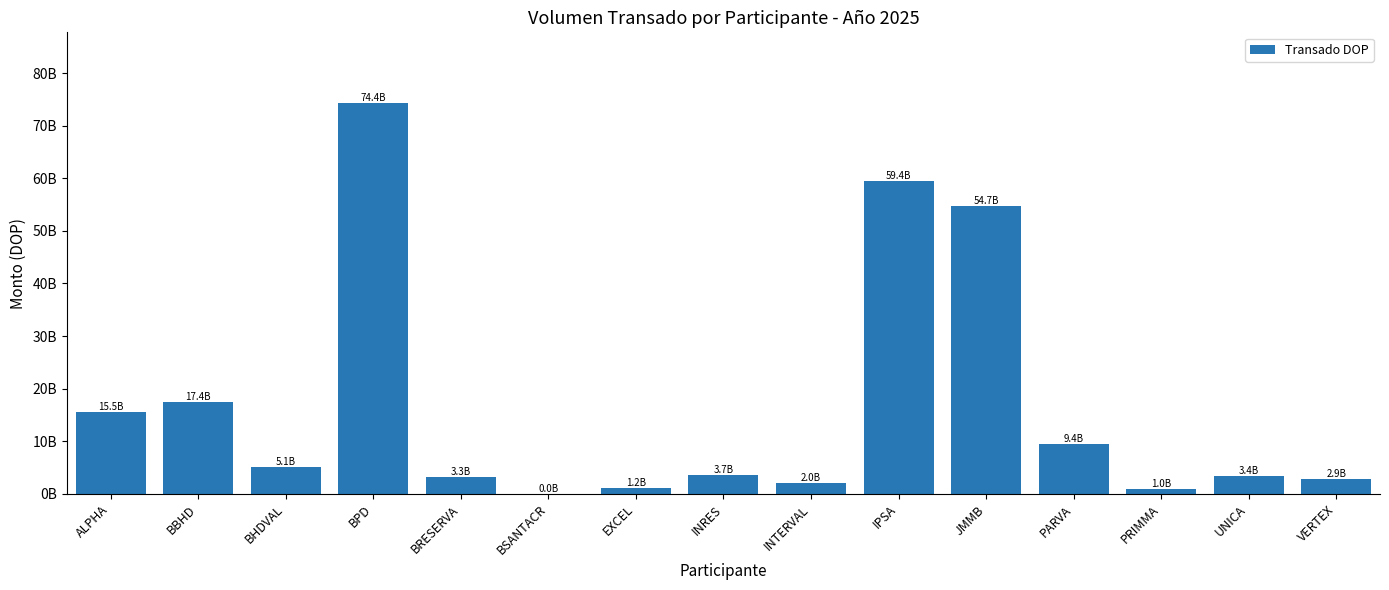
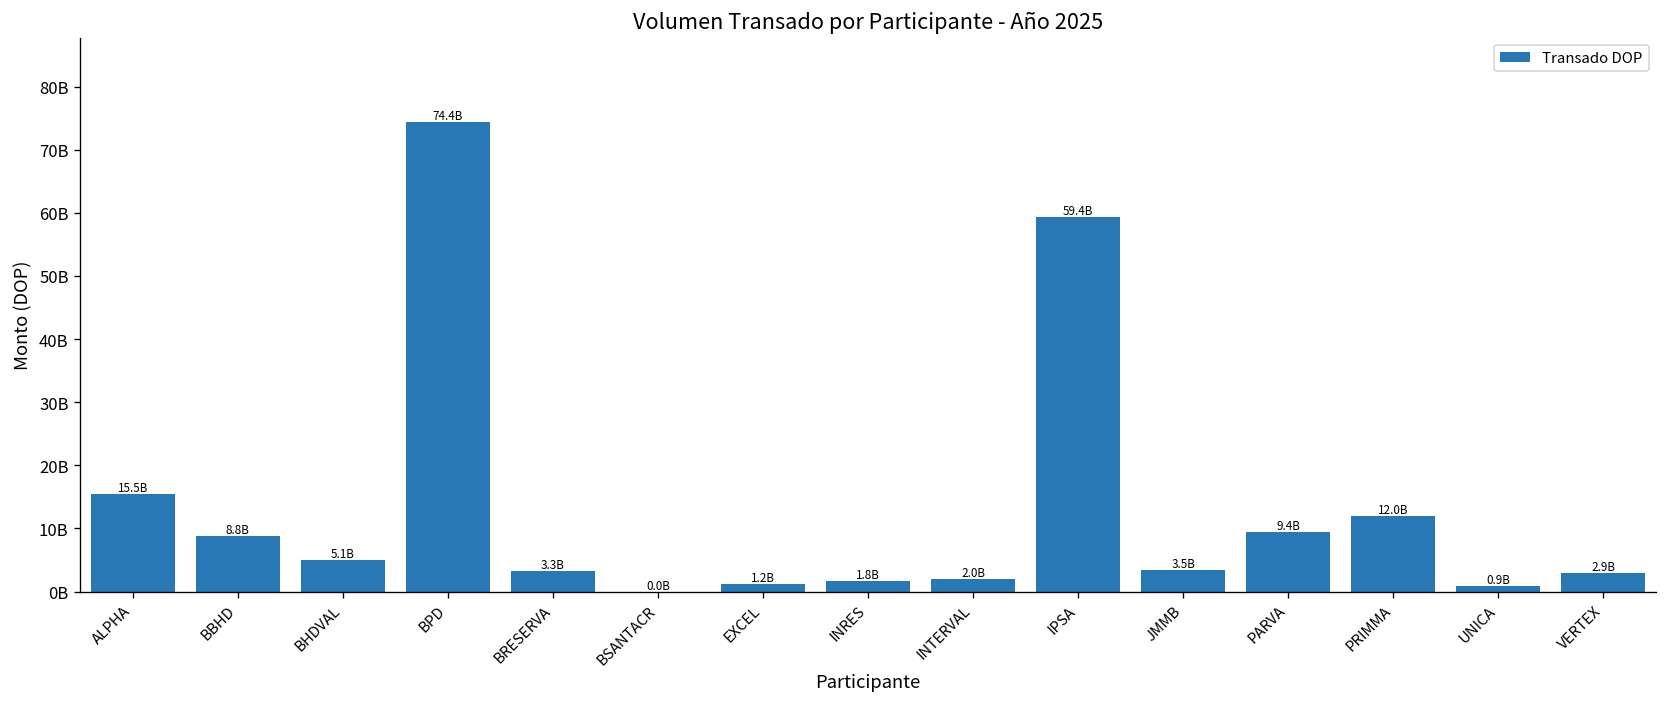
  {
    "ALPHA": "15.5B",
-   "BBHD": "17.4B",
+   "BBHD": "8.8B",
    "BHDVAL": "5.1B",
    "BPD": "74.4B",
    "BRESERVA": "3.3B",
    "EXCEL": "1.2B",
-   "INRES": "3.7B",
+   "INRES": "1.8B",
    "INTERVAL": "2.0B",
    "IPSA": "59.4B",
-   "JMMB": "54.7B",
+   "JMMB": "3.5B",
    "PARVA": "9.4B",
-   "PRIMMA": "1.0B",
-   "UNICA": "3.4B",
+   "PRIMMA": "12.0B",
+   "UNICA": "0.9B",
    "VERTEX": "2.9B"
  }
